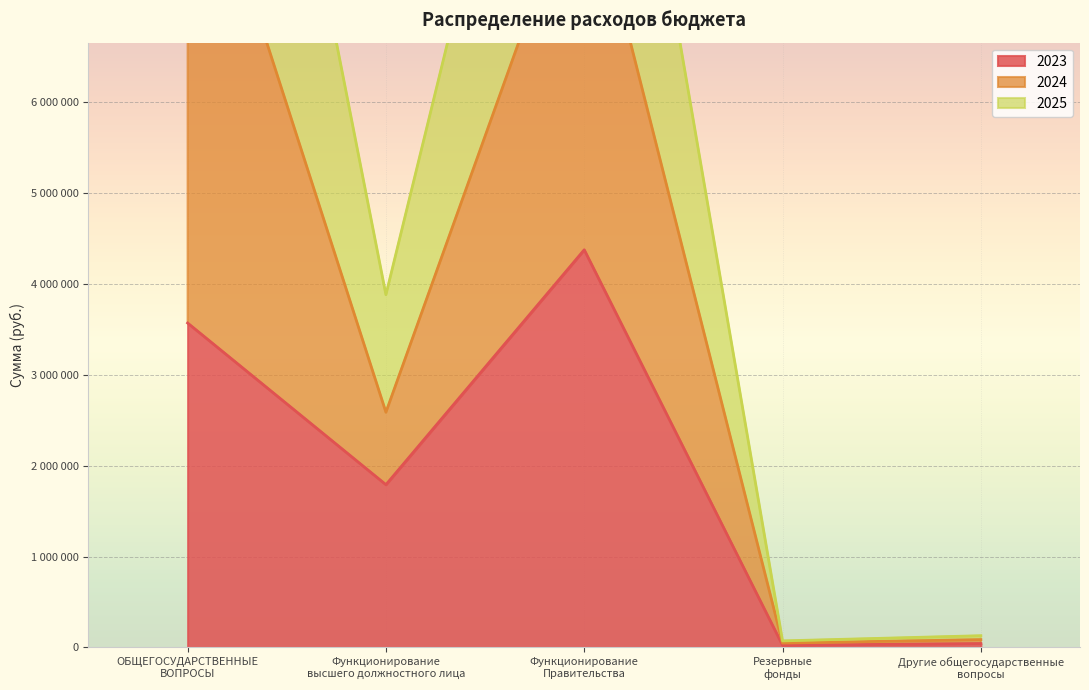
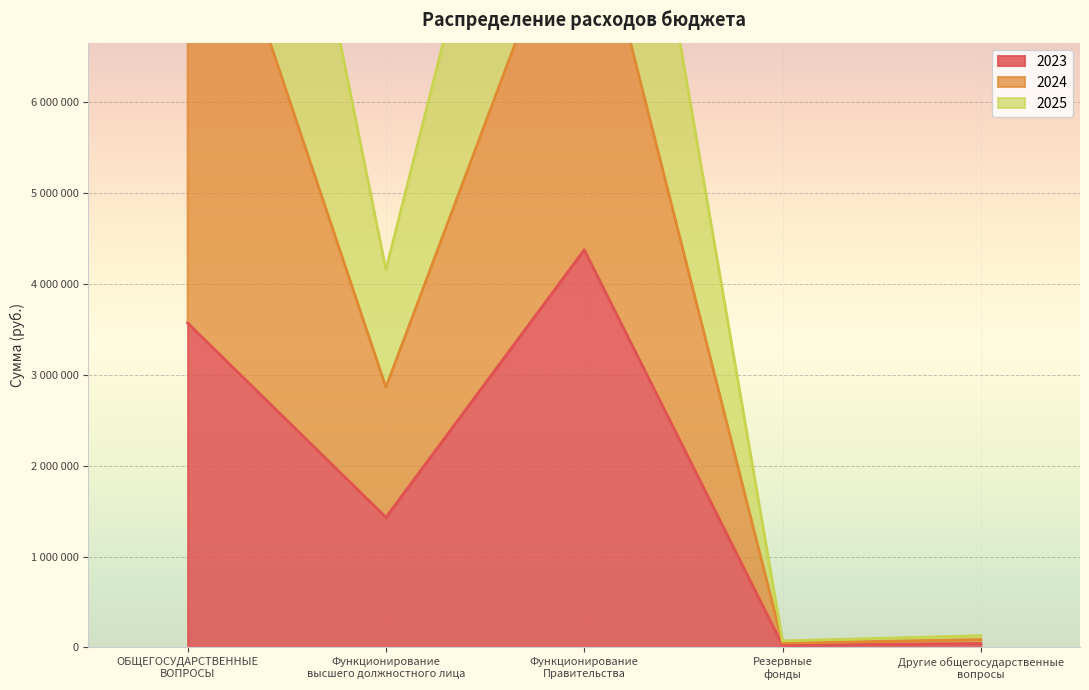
  {
    "2023": {
      "ОБЩЕГОСУДАРСТВЕННЫЕ ВОПРОСЫ": 3600000,
-     "Функционирование высшего должностного лица": 1800000,
+     "Функционирование высшего должностного лица": 1400000,
      "Функционирование Правительства": 4400000,
      "Другие общегосударственные вопросы": 0
    },
    "2024": {
-     "Функционирование высшего должностного лица": 800000,
+     "Функционирование высшего должностного лица": 1400000,
      "Другие общегосударственные вопросы": 0
    },
    "2025": {
      "Функционирование высшего должностного лица": 1300000,
      "Другие общегосударственные вопросы": 0
    }
  }
